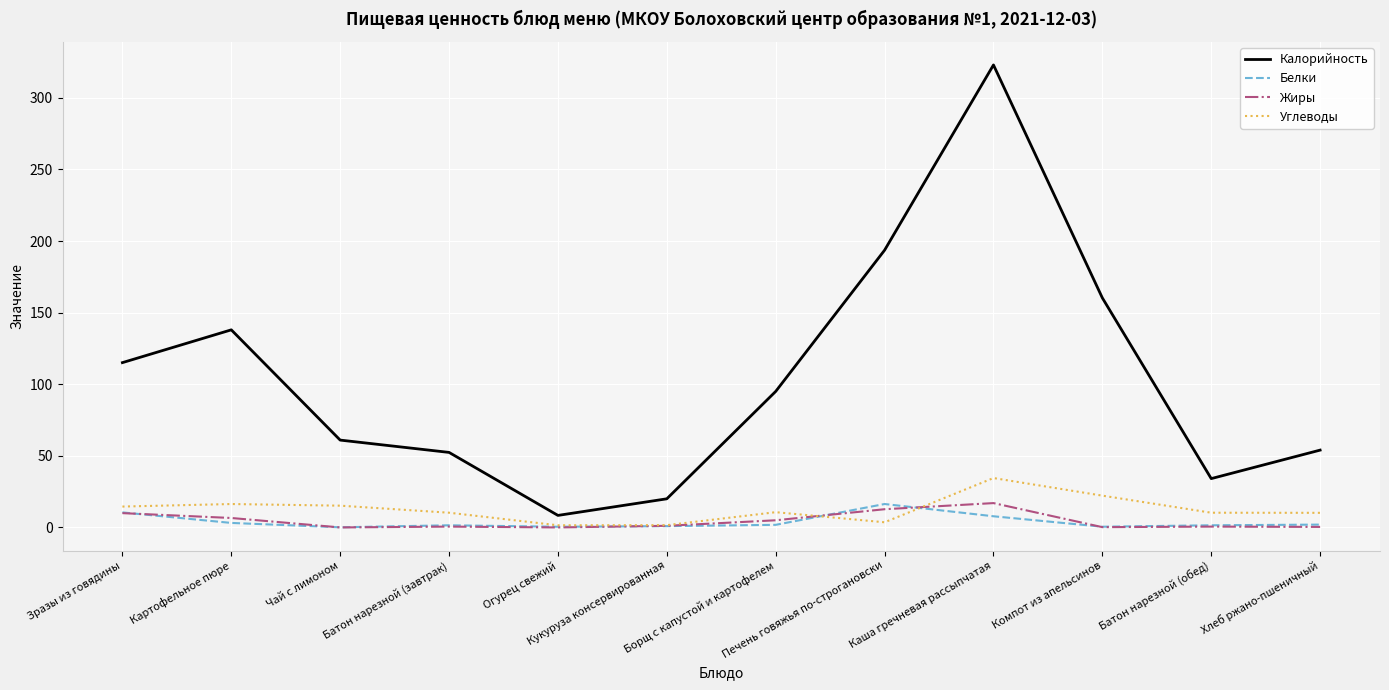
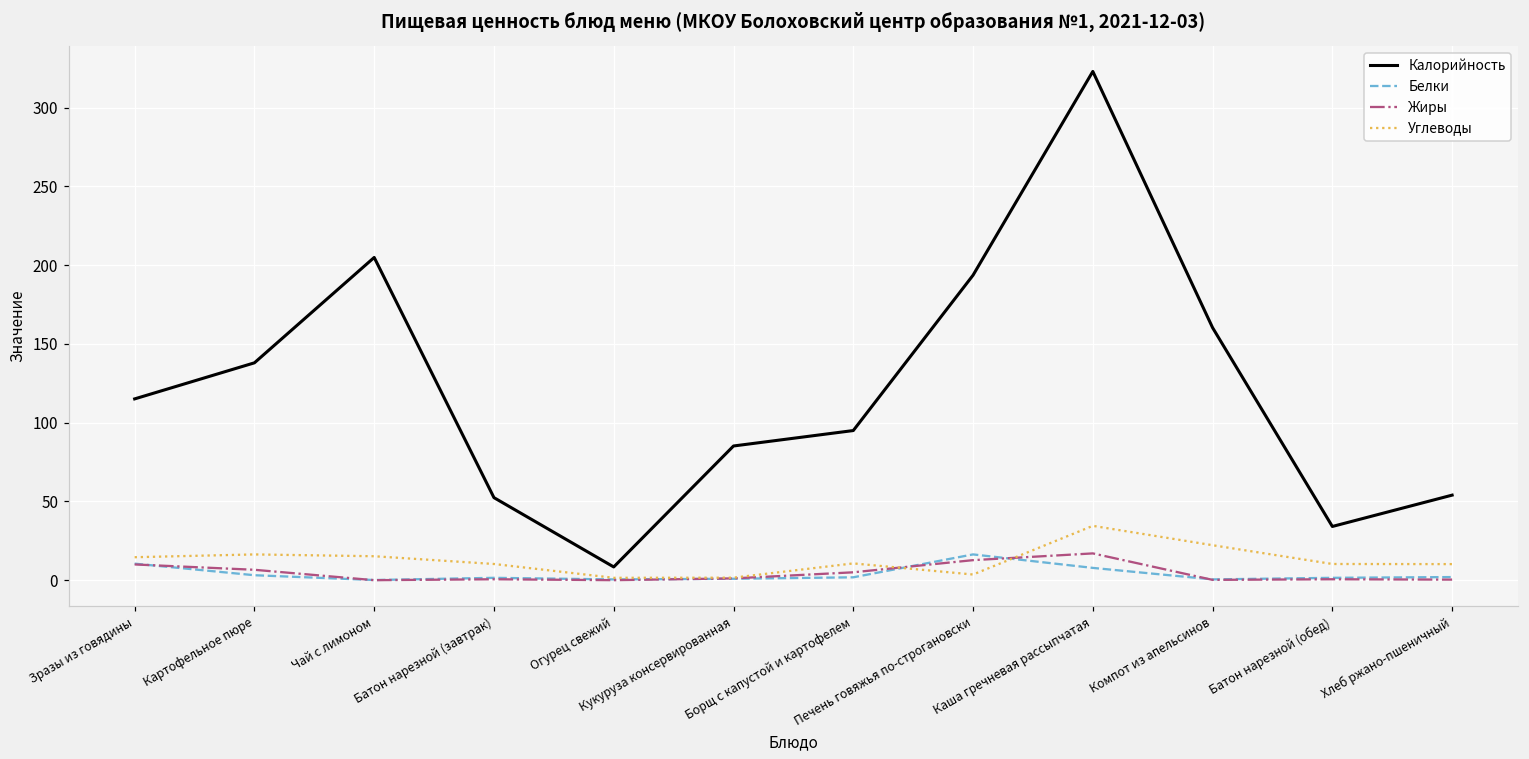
  {
    "Калорийность": {
      "Зразы из говядины": 115,
      "Картофельное пюре": 138,
-     "Чай с лимоном": 61,
+     "Чай с лимоном": 205,
      "Батон нарезной (завтрак)": 52,
      "Огурец свежий": 8,
-     "Кукуруза консервированная": 20,
+     "Кукуруза консервированная": 85,
      "Борщ с капустой и картофелем": 95,
      "Печень говяжья по-строгановски": 194,
      "Каша гречневая рассыпчатая": 323,
      "Компот из апельсинов": 160,
      "Батон нарезной (обед)": 34,
      "Хлеб ржано-пшеничный": 54
    },
    "Белки": {
      "Картофельное пюре": 3,
      "Борщ с капустой и картофелем": 2,
      "Печень говяжья по-строгановски": 16,
      "Каша гречневая рассыпчатая": 8
    },
    "Жиры": {
      "Картофельное пюре": 7,
      "Борщ с капустой и картофелем": 5,
      "Печень говяжья по-строгановски": 13,
      "Каша гречневая рассыпчатая": 17
    },
    "Углеводы": {
      "Зразы из говядины": 15,
      "Картофельное пюре": 16,
      "Чай с лимоном": 15,
      "Батон нарезной (завтрак)": 10,
      "Борщ с капустой и картофелем": 11,
      "Печень говяжья по-строгановски": 4,
      "Каша гречневая рассыпчатая": 35,
      "Компот из апельсинов": 22,
      "Батон нарезной (обед)": 10,
      "Хлеб ржано-пшеничный": 10
    }
  }
